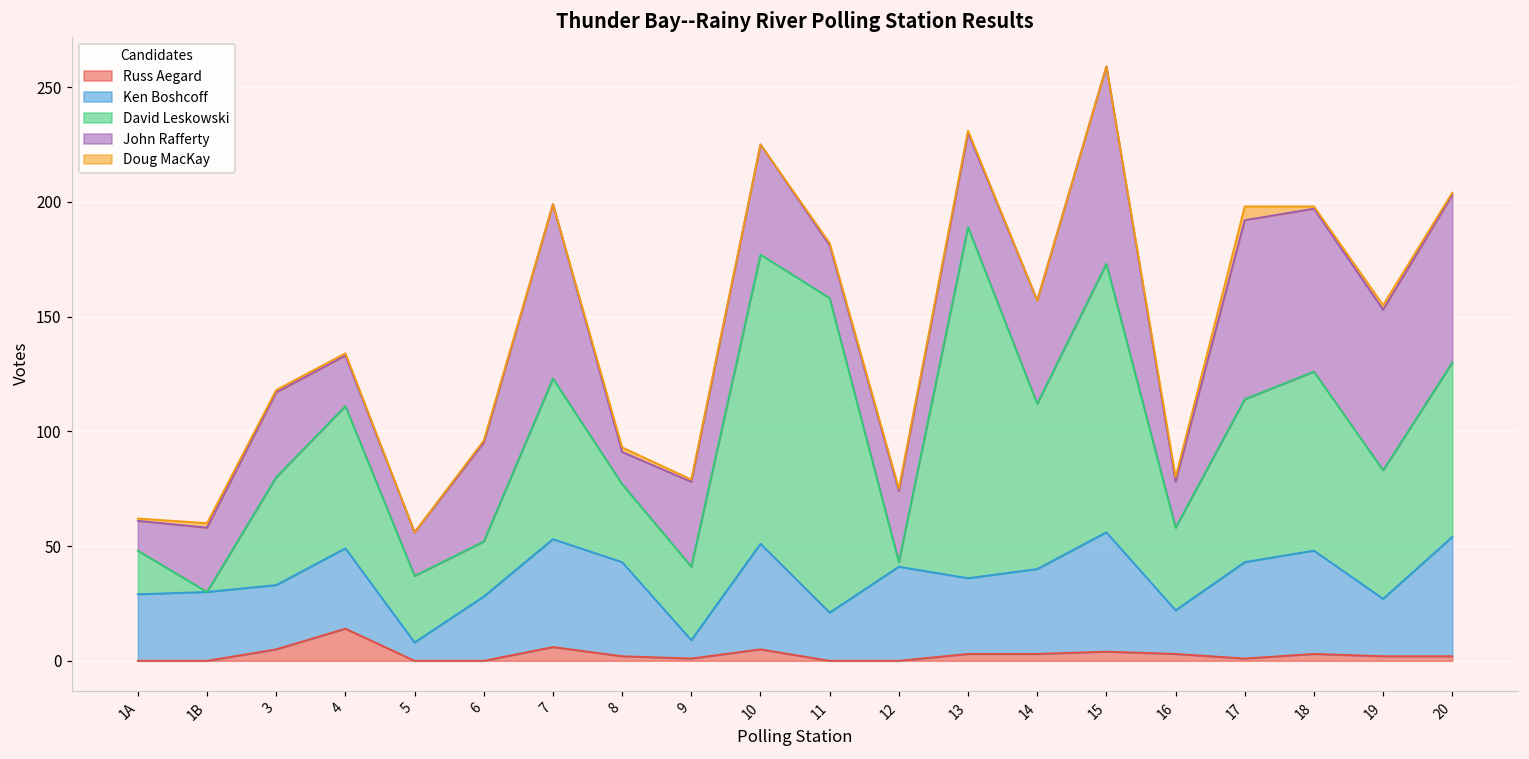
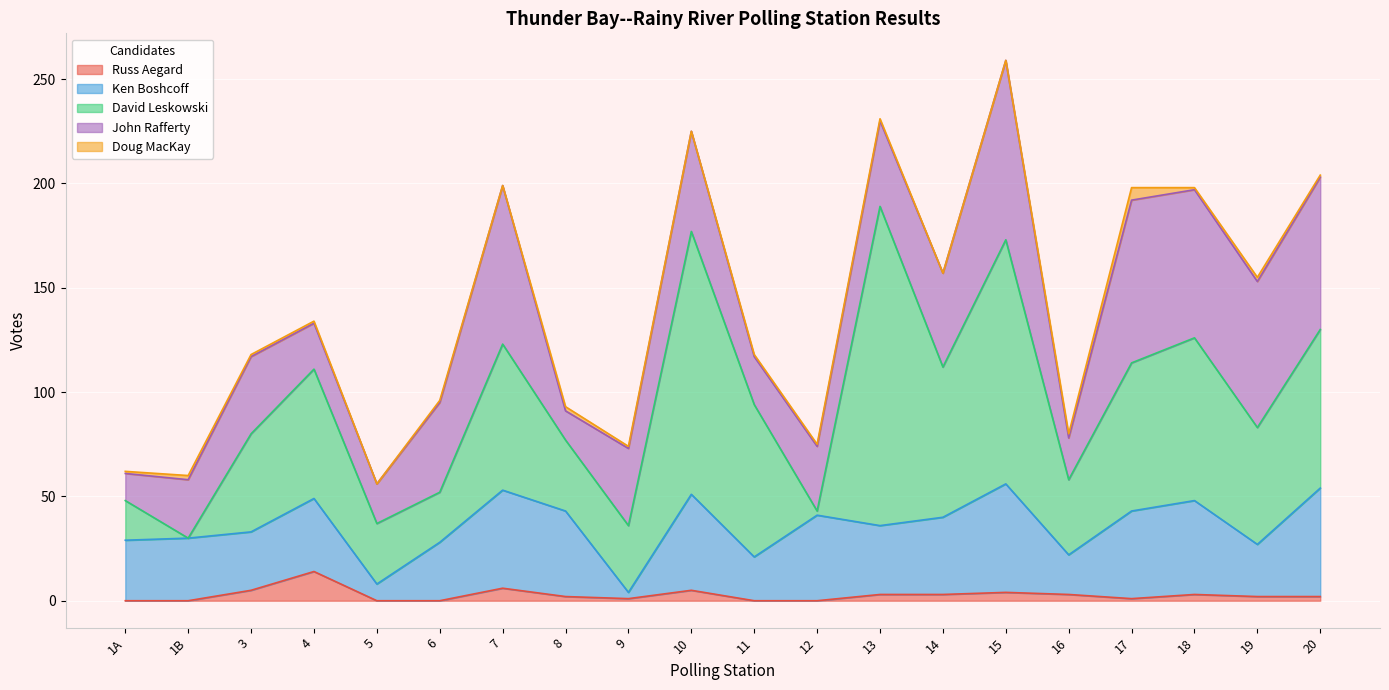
  {
    "Russ Aegard": {
      "1A": 0,
      "1B": 0,
      "3": 5,
      "4": 14,
      "5": 0,
      "6": 0,
      "7": 6,
      "8": 2,
      "9": 1,
      "10": 5,
      "11": 0,
      "12": 0,
      "13": 3,
      "14": 3,
      "15": 4,
      "16": 3,
      "17": 1,
      "18": 3,
      "19": 2,
      "20": 2
    },
    "Ken Boshcoff": {
      "1A": 29,
      "3": 28,
      "4": 35,
      "5": 8,
      "6": 28,
      "7": 47,
      "8": 41,
-     "9": 8,
+     "9": 3,
      "10": 46,
      "11": 21,
      "12": 41,
      "13": 33,
      "14": 37,
      "15": 52,
      "16": 19,
      "17": 42,
      "18": 45,
      "19": 25,
      "20": 52
    },
    "David Leskowski": {
      "1A": 19,
      "3": 47,
      "4": 62,
      "5": 29,
      "6": 24,
      "7": 70,
      "8": 34,
      "9": 32,
      "10": 126,
-     "11": 137,
+     "11": 73,
      "12": 2,
      "13": 153,
      "14": 72,
      "15": 117,
      "16": 36,
      "17": 71,
      "18": 78,
      "19": 56,
      "20": 76
    },
    "John Rafferty": {
      "1B": 28,
      "8": 14,
      "16": 20,
      "17": 78,
      "19": 70
    },
    "Doug MacKay": {
      "1B": 2,
      "8": 2,
      "16": 2,
      "17": 6,
      "19": 2
    }
  }
